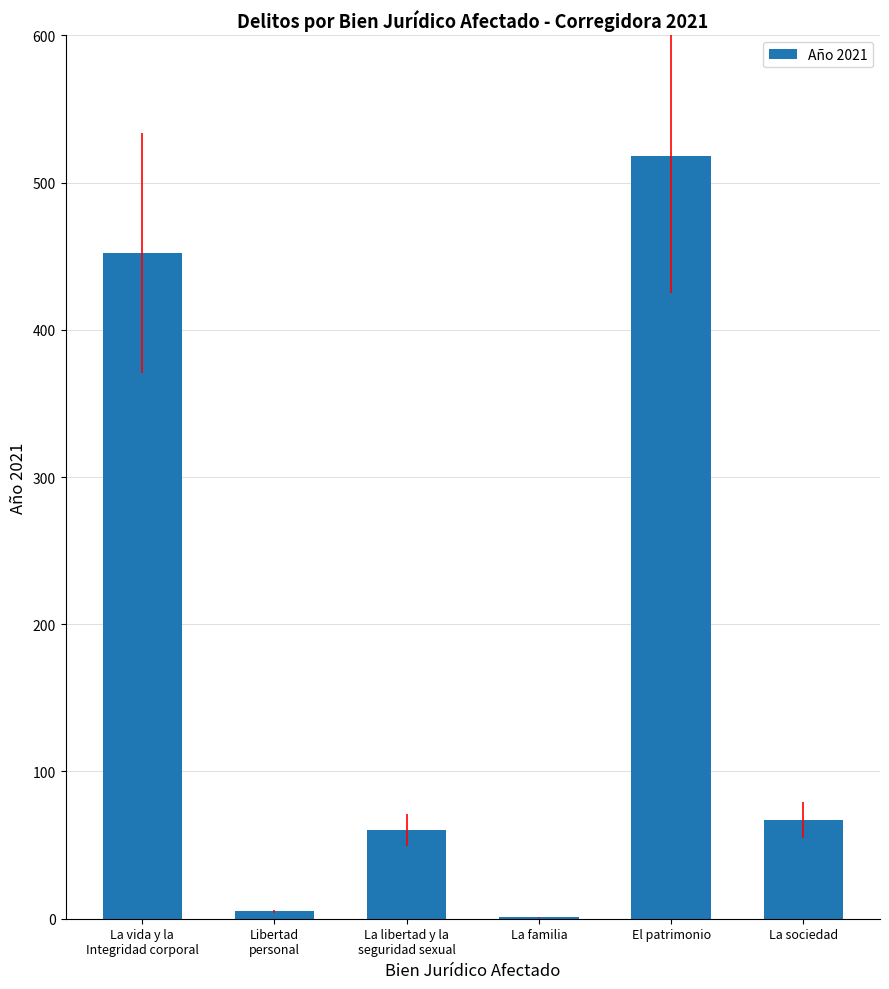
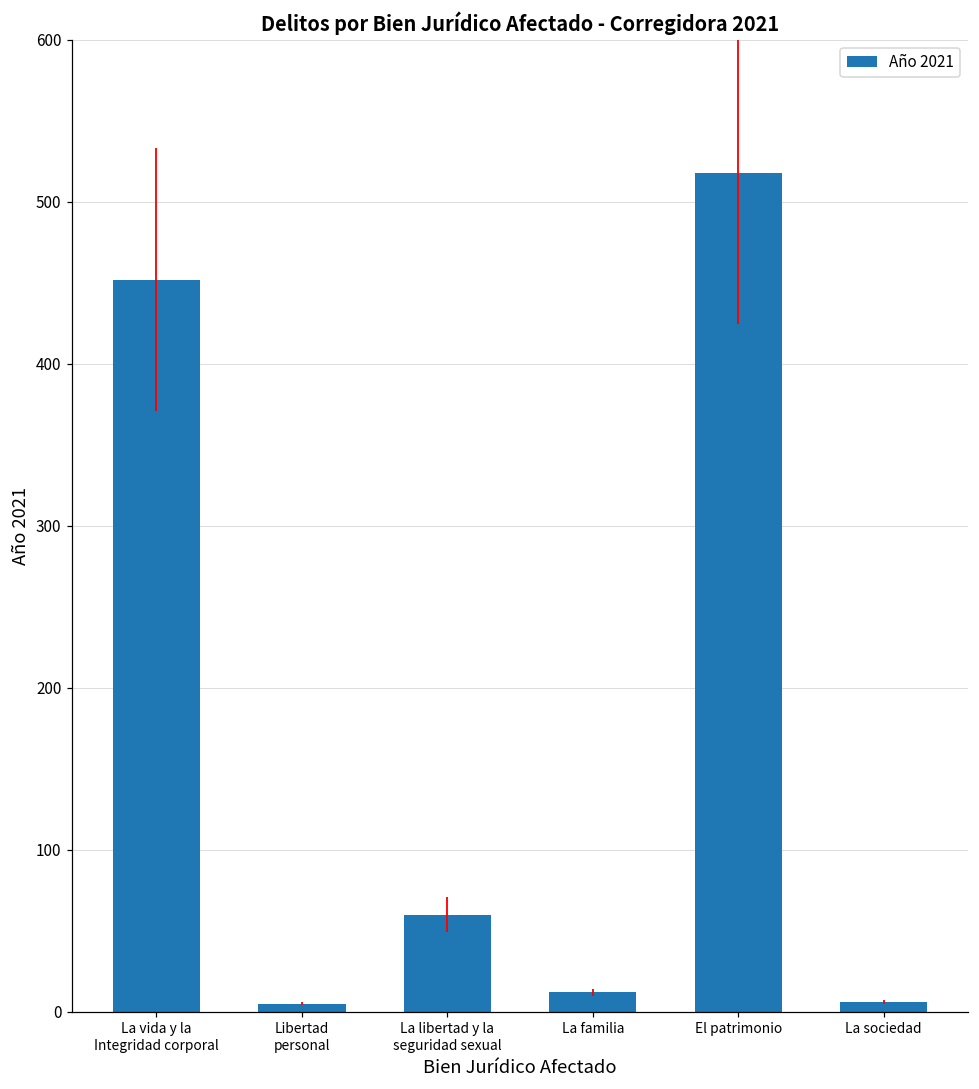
  {
    "La vida y la Integridad corporal": 452,
    "Libertad personal": 5,
    "La libertad y la seguridad sexual": 60,
-   "La familia": 1,
+   "La familia": 12,
    "El patrimonio": 518,
-   "La sociedad": 67
+   "La sociedad": 6
  }
